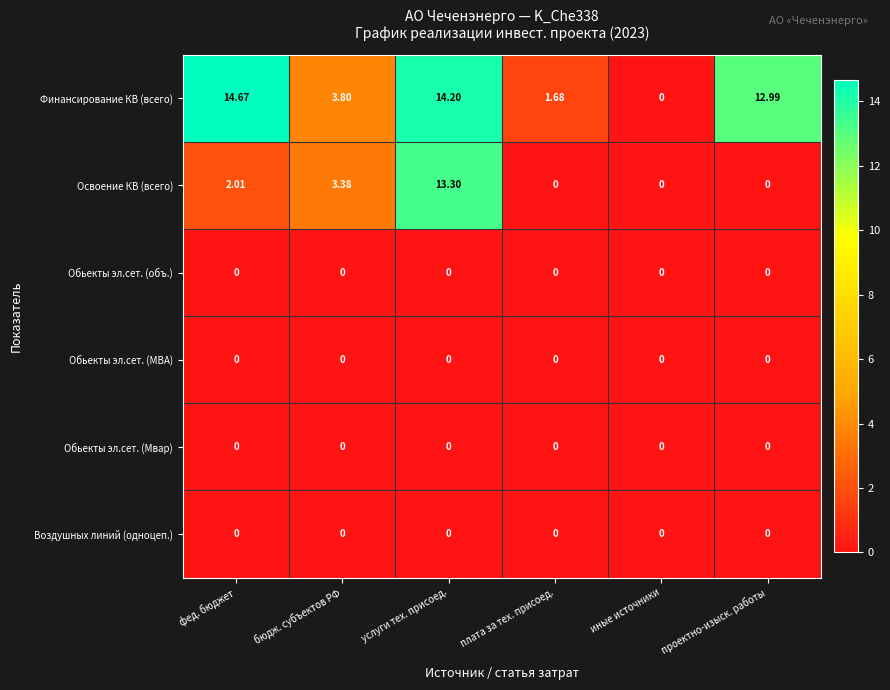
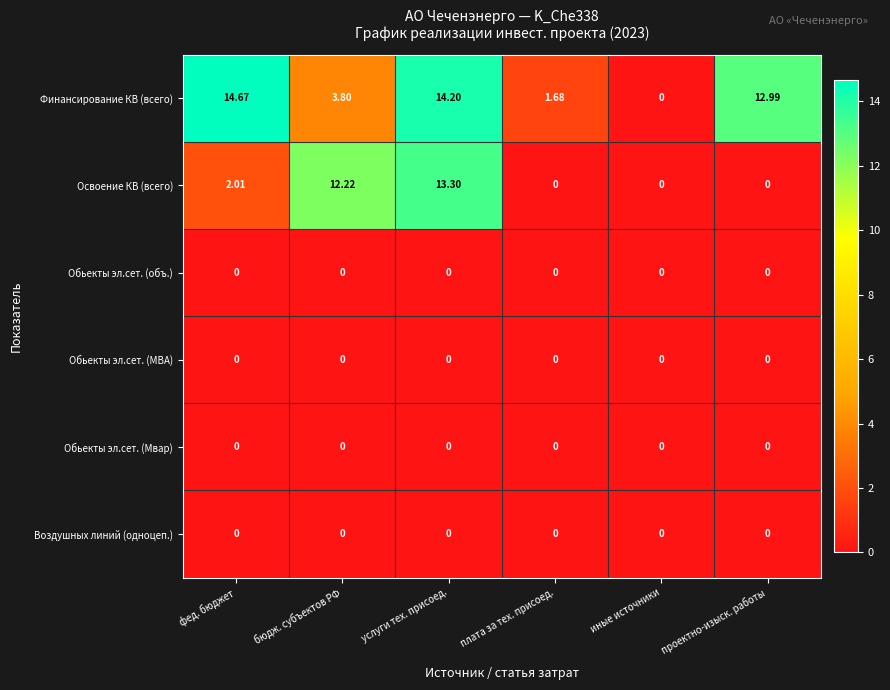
  {
    "Финансирование КВ (всего)": {
      "фед. бюджет": 14.67,
      "бюдж. субъектов РФ": 3.80,
      "услуги тех. присоед.": 14.20,
      "плата за тех. присоед.": 1.68,
      "иные источники": 0,
      "проектно-изыск. работы": 12.99
    },
    "Освоение КВ (всего)": {
      "фед. бюджет": 2.01,
-     "бюдж. субъектов РФ": 3.38,
+     "бюдж. субъектов РФ": 12.22,
      "услуги тех. присоед.": 13.30,
      "плата за тех. присоед.": 0,
      "иные источники": 0,
      "проектно-изыск. работы": 0
    },
    "Обьекты эл.сет. (объ.)": {
      "фед. бюджет": 0,
      "бюдж. субъектов РФ": 0,
      "услуги тех. присоед.": 0,
      "плата за тех. присоед.": 0,
      "иные источники": 0,
      "проектно-изыск. работы": 0
    },
    "Обьекты эл.сет. (МВА)": {
      "фед. бюджет": 0,
      "бюдж. субъектов РФ": 0,
      "услуги тех. присоед.": 0,
      "плата за тех. присоед.": 0,
      "иные источники": 0,
      "проектно-изыск. работы": 0
    },
    "Обьекты эл.сет. (Мвар)": {
      "фед. бюджет": 0,
      "бюдж. субъектов РФ": 0,
      "услуги тех. присоед.": 0,
      "плата за тех. присоед.": 0,
      "иные источники": 0,
      "проектно-изыск. работы": 0
    },
    "Воздушных линий (одноцеп.)": {
      "фед. бюджет": 0,
      "бюдж. субъектов РФ": 0,
      "услуги тех. присоед.": 0,
      "плата за тех. присоед.": 0,
      "иные источники": 0,
      "проектно-изыск. работы": 0
    }
  }
